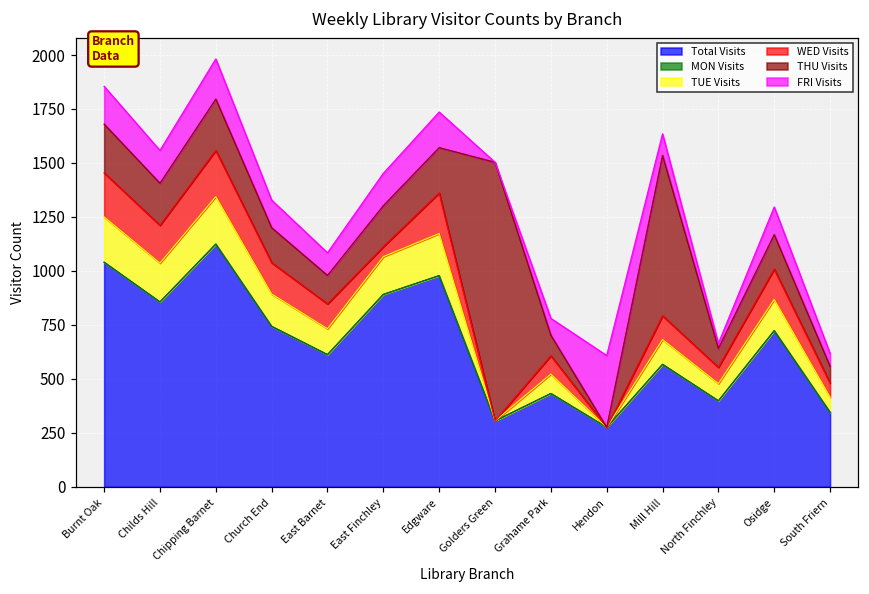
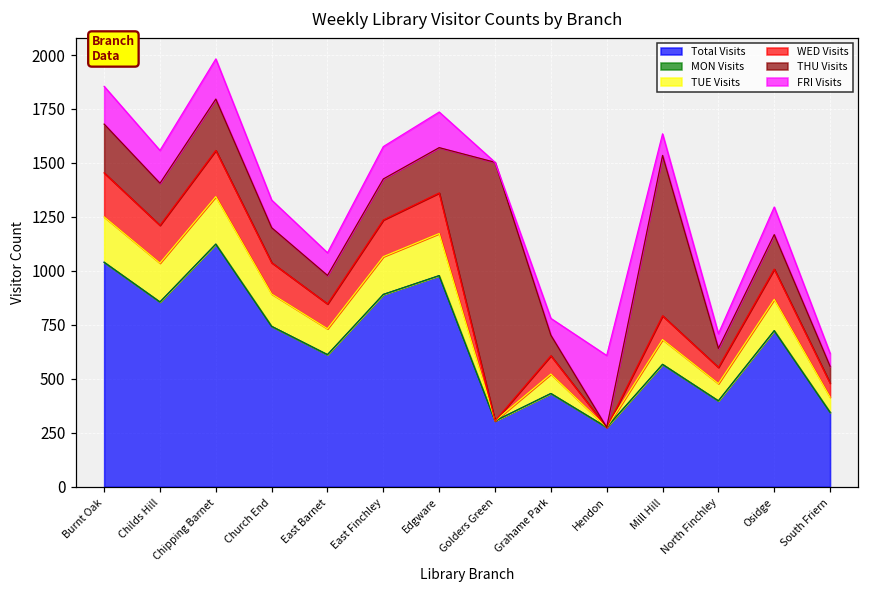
  {
    "MON Visits": {
      "Burnt Oak": 1040,
      "Childs Hill": 860,
      "Chipping Barnet": 1120,
      "Church End": 740,
      "East Barnet": 610,
      "East Finchley": 890,
      "Edgware": 980,
      "Grahame Park": 430,
      "Mill Hill": 570,
      "North Finchley": 400,
      "Osidge": 720,
      "South Friern": 350
    },
    "TUE Visits": {
      "Burnt Oak": 210,
      "Childs Hill": 180,
      "Chipping Barnet": 220,
      "Church End": 150,
      "East Barnet": 120,
      "East Finchley": 180,
      "Edgware": 200,
      "Grahame Park": 90,
      "Mill Hill": 120,
      "North Finchley": 80,
      "Osidge": 150,
      "South Friern": 70
    },
    "WED Visits": {
      "Burnt Oak": 200,
      "Childs Hill": 180,
      "Chipping Barnet": 210,
      "Church End": 150,
      "East Barnet": 120,
-     "East Finchley": 50,
+     "East Finchley": 170,
      "Edgware": 190,
      "Grahame Park": 90,
      "Mill Hill": 110,
      "North Finchley": 80,
      "Osidge": 140,
      "South Friern": 70
    },
    "THU Visits": {
      "Burnt Oak": 230,
      "Childs Hill": 200,
      "Chipping Barnet": 240,
      "Church End": 160,
      "East Barnet": 130,
      "East Finchley": 190,
      "Edgware": 210,
      "Grahame Park": 100,
      "Mill Hill": 740,
      "North Finchley": 90,
      "Osidge": 160,
      "South Friern": 80
    },
    "FRI Visits": {
      "Burnt Oak": 180,
      "Childs Hill": 150,
      "Chipping Barnet": 190,
      "Church End": 130,
      "East Barnet": 110,
      "East Finchley": 150,
      "Edgware": 170,
      "Grahame Park": 80,
      "Hendon": 330,
      "Mill Hill": 100,
-     "North Finchley": 20,
+     "North Finchley": 70,
      "Osidge": 130,
      "South Friern": 60
    }
  }
